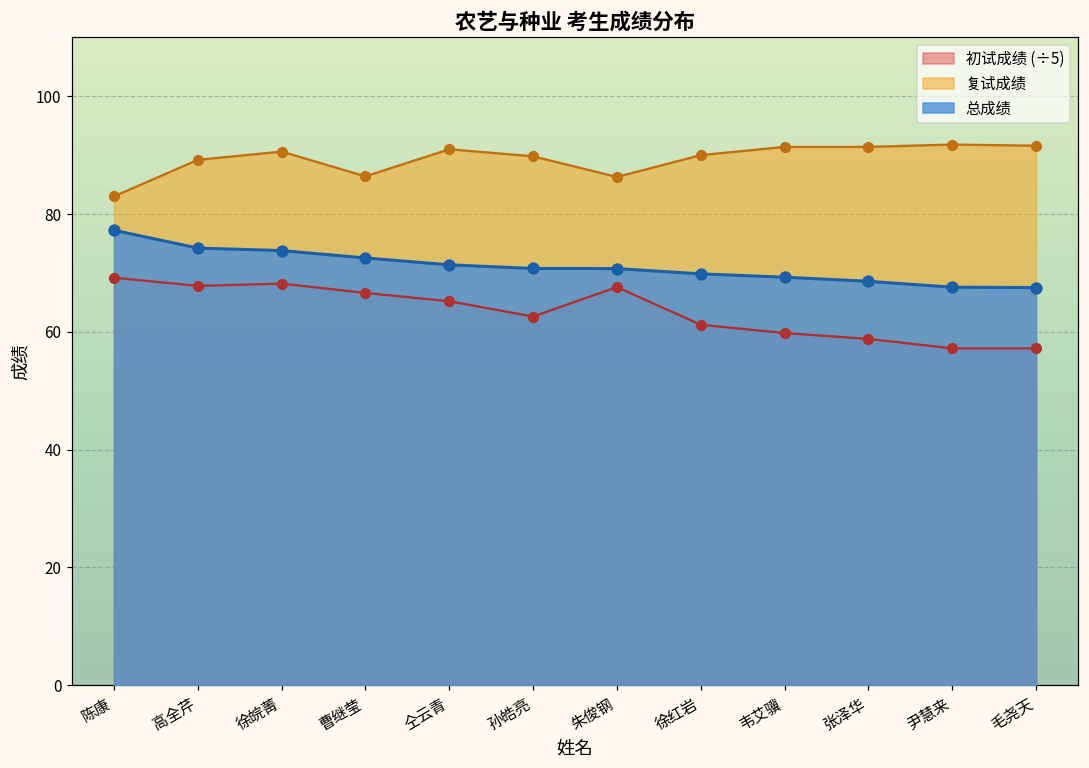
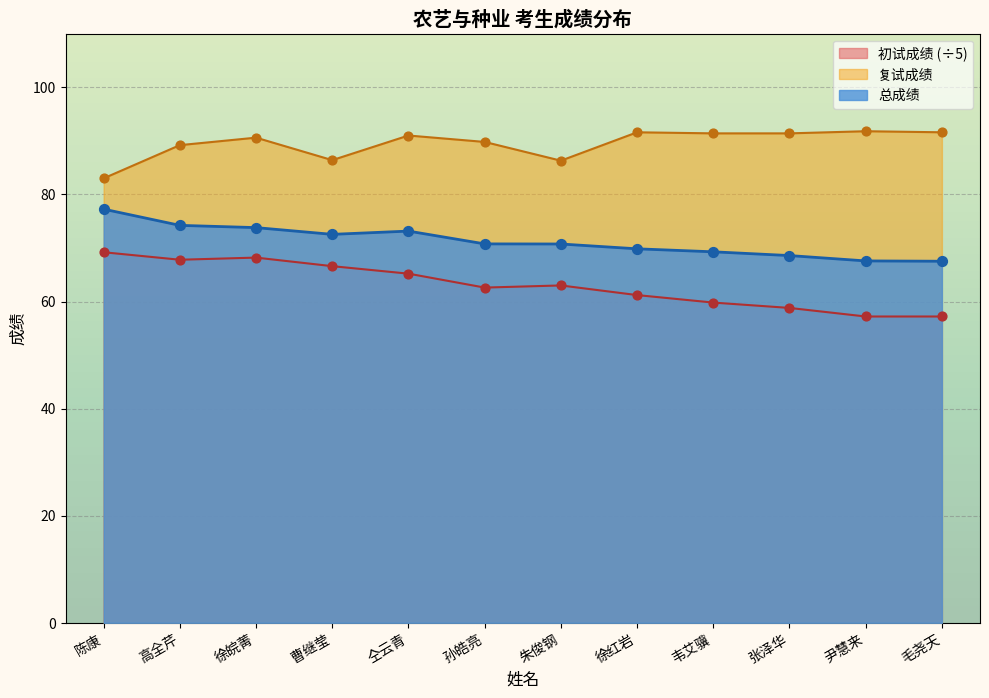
  {
    "初试成绩 (÷5)": {
      "陈康": 69,
      "高全芹": 68,
      "徐皖菁": 68,
      "曹继莹": 67,
      "仝云青": 65,
      "孙皓亮": 63,
-     "朱俊钢": 68,
+     "朱俊钢": 63,
      "徐红岩": 61,
      "韦艾骥": 60,
      "张泽华": 59,
      "尹慧来": 57,
      "毛尧天": 57
    },
    "复试成绩": {
      "陈康": 83,
      "高全芹": 89,
      "徐皖菁": 91,
      "曹继莹": 86,
      "仝云青": 91,
      "孙皓亮": 90,
      "朱俊钢": 86,
-     "徐红岩": 90,
+     "徐红岩": 92,
      "韦艾骥": 91,
      "张泽华": 91,
      "尹慧来": 92,
      "毛尧天": 92
    },
    "总成绩": {
      "陈康": 77,
      "高全芹": 74,
      "徐皖菁": 74,
      "曹继莹": 73,
-     "仝云青": 71,
+     "仝云青": 73,
      "孙皓亮": 71,
      "朱俊钢": 71,
      "徐红岩": 70,
      "韦艾骥": 69,
      "张泽华": 69,
      "尹慧来": 68,
      "毛尧天": 68
    }
  }
